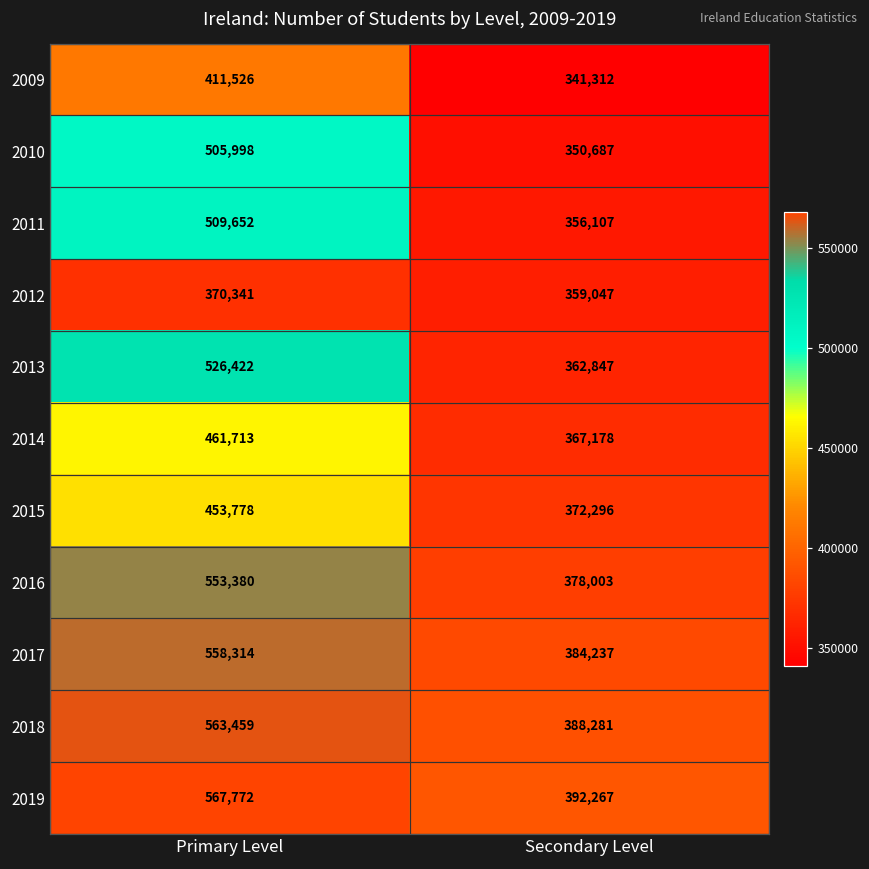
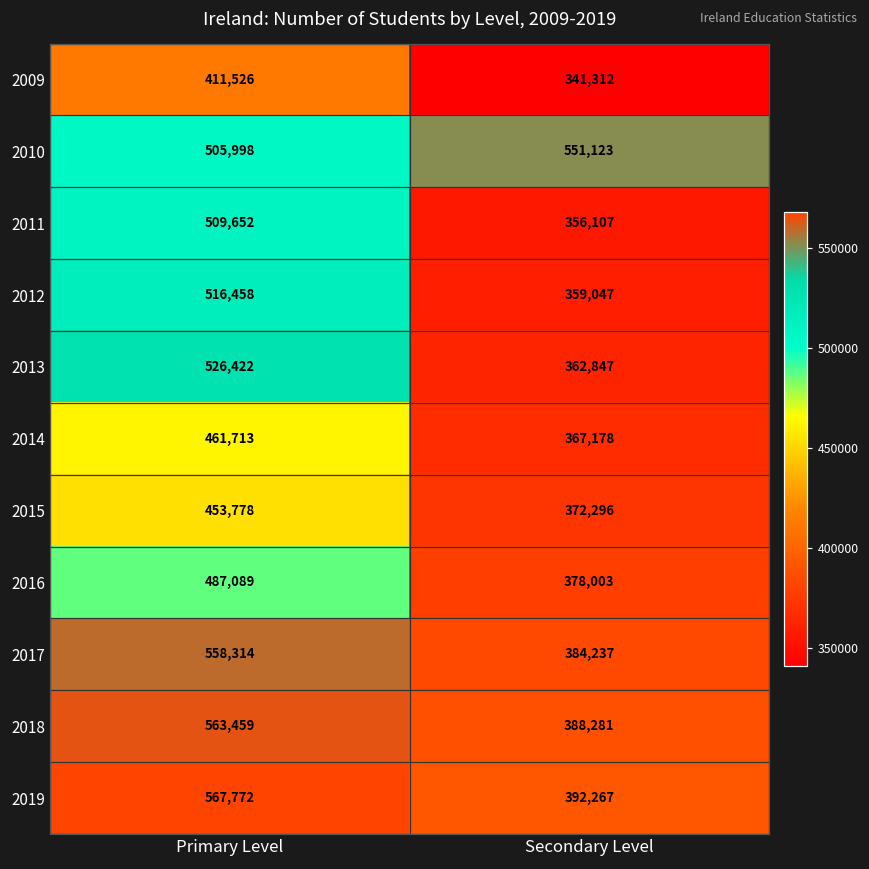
  {
    "2009": {
      "Primary Level": "411,526",
      "Secondary Level": "341,312"
    },
    "2010": {
      "Primary Level": "505,998",
-     "Secondary Level": "350,687"
+     "Secondary Level": "551,123"
    },
    "2011": {
      "Primary Level": "509,652",
      "Secondary Level": "356,107"
    },
    "2012": {
-     "Primary Level": "370,341",
+     "Primary Level": "516,458",
      "Secondary Level": "359,047"
    },
    "2013": {
      "Primary Level": "526,422",
      "Secondary Level": "362,847"
    },
    "2014": {
      "Primary Level": "461,713",
      "Secondary Level": "367,178"
    },
    "2015": {
      "Primary Level": "453,778",
      "Secondary Level": "372,296"
    },
    "2016": {
-     "Primary Level": "553,380",
+     "Primary Level": "487,089",
      "Secondary Level": "378,003"
    },
    "2017": {
      "Primary Level": "558,314",
      "Secondary Level": "384,237"
    },
    "2018": {
      "Primary Level": "563,459",
      "Secondary Level": "388,281"
    },
    "2019": {
      "Primary Level": "567,772",
      "Secondary Level": "392,267"
    }
  }
